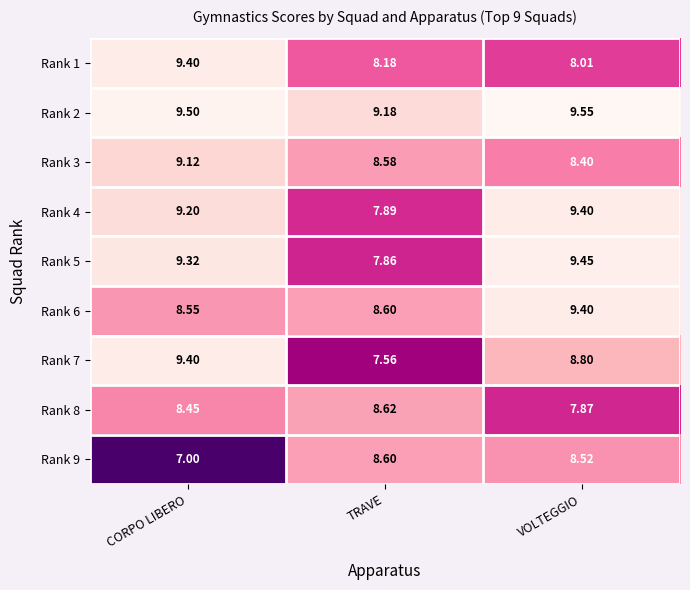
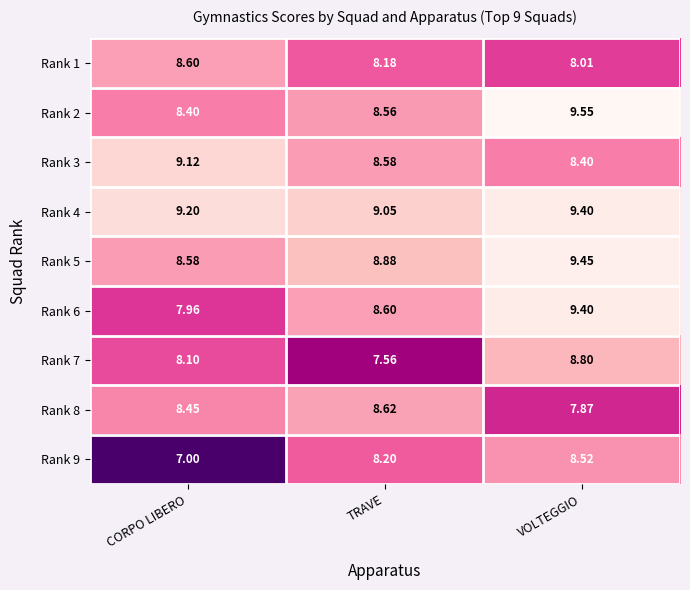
  {
    "Rank 1": {
-     "CORPO LIBERO": 9.40,
+     "CORPO LIBERO": 8.60,
      "TRAVE": 8.18,
      "VOLTEGGIO": 8.01
    },
    "Rank 2": {
-     "CORPO LIBERO": 9.50,
-     "TRAVE": 9.18,
+     "CORPO LIBERO": 8.40,
+     "TRAVE": 8.56,
      "VOLTEGGIO": 9.55
    },
    "Rank 3": {
      "CORPO LIBERO": 9.12,
      "TRAVE": 8.58,
      "VOLTEGGIO": 8.40
    },
    "Rank 4": {
      "CORPO LIBERO": 9.20,
-     "TRAVE": 7.89,
+     "TRAVE": 9.05,
      "VOLTEGGIO": 9.40
    },
    "Rank 5": {
-     "CORPO LIBERO": 9.32,
-     "TRAVE": 7.86,
+     "CORPO LIBERO": 8.58,
+     "TRAVE": 8.88,
      "VOLTEGGIO": 9.45
    },
    "Rank 6": {
-     "CORPO LIBERO": 8.55,
+     "CORPO LIBERO": 7.96,
      "TRAVE": 8.60,
      "VOLTEGGIO": 9.40
    },
    "Rank 7": {
-     "CORPO LIBERO": 9.40,
+     "CORPO LIBERO": 8.10,
      "TRAVE": 7.56,
      "VOLTEGGIO": 8.80
    },
    "Rank 8": {
      "CORPO LIBERO": 8.45,
      "TRAVE": 8.62,
      "VOLTEGGIO": 7.87
    },
    "Rank 9": {
      "CORPO LIBERO": 7.00,
-     "TRAVE": 8.60,
+     "TRAVE": 8.20,
      "VOLTEGGIO": 8.52
    }
  }
